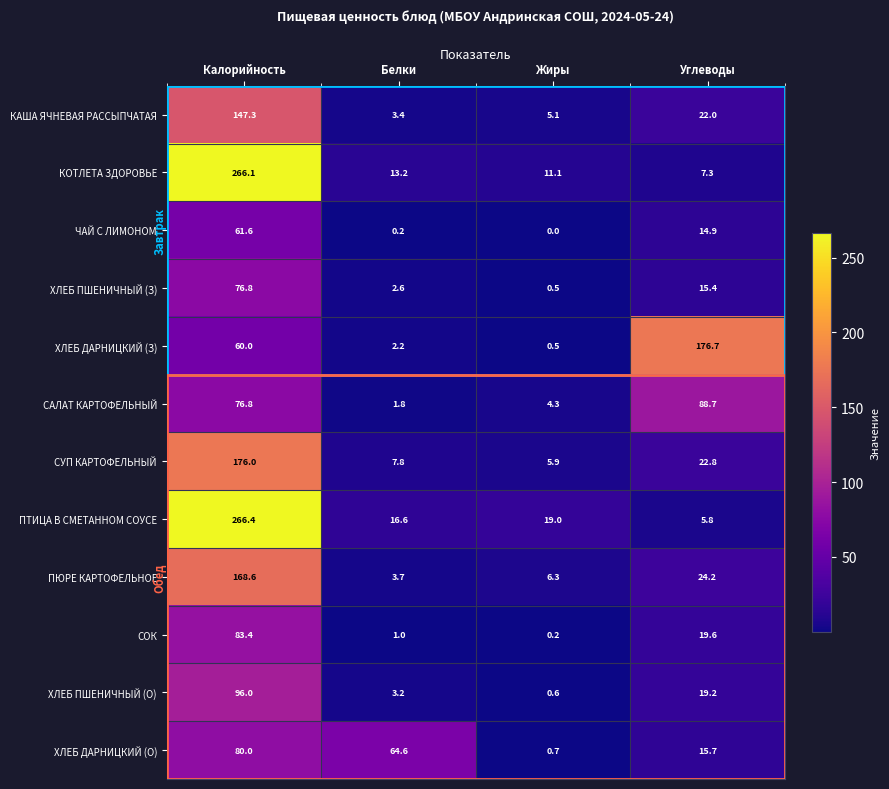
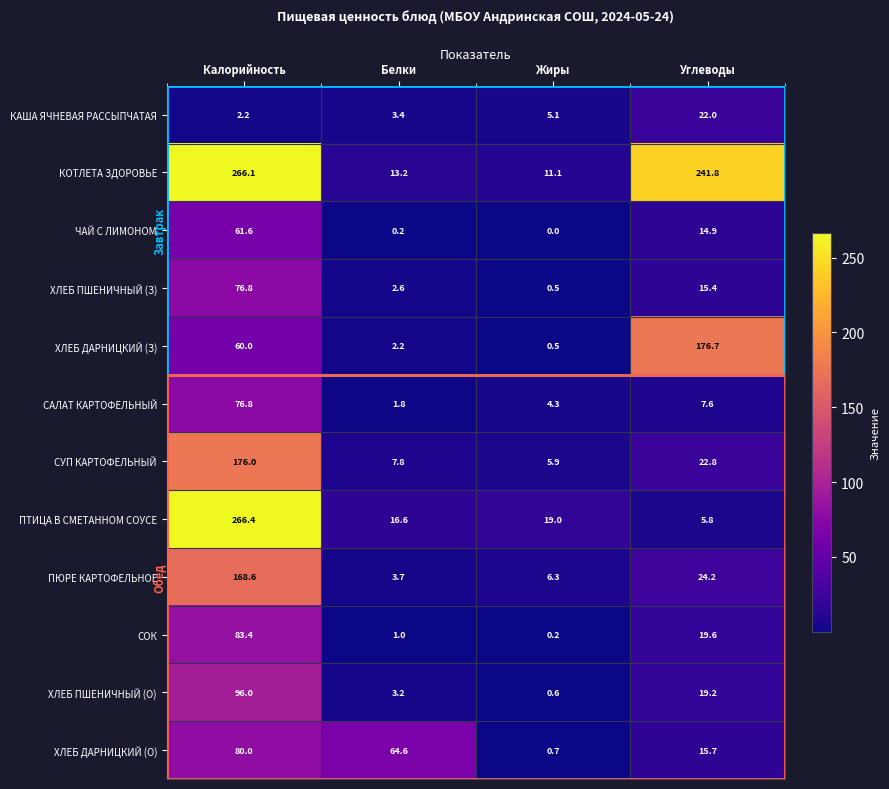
  {
    "КАША ЯЧНЕВАЯ РАССЫПЧАТАЯ": {
-     "Калорийность": 147.3,
+     "Калорийность": 2.2,
      "Белки": 3.4,
      "Жиры": 5.1,
      "Углеводы": 22.0
    },
    "КОТЛЕТА ЗДОРОВЬЕ": {
      "Калорийность": 266.1,
      "Белки": 13.2,
      "Жиры": 11.1,
-     "Углеводы": 7.3
+     "Углеводы": 241.8
    },
    "ЧАЙ С ЛИМОНОМ": {
      "Калорийность": 61.6,
      "Белки": 0.2,
      "Жиры": 0.0,
      "Углеводы": 14.9
    },
    "ХЛЕБ ПШЕНИЧНЫЙ (З)": {
      "Калорийность": 76.8,
      "Белки": 2.6,
      "Жиры": 0.5,
      "Углеводы": 15.4
    },
    "ХЛЕБ ДАРНИЦКИЙ (З)": {
      "Калорийность": 60.0,
      "Белки": 2.2,
      "Жиры": 0.5,
      "Углеводы": 176.7
    },
    "САЛАТ КАРТОФЕЛЬНЫЙ": {
      "Калорийность": 76.8,
      "Белки": 1.8,
      "Жиры": 4.3,
-     "Углеводы": 88.7
+     "Углеводы": 7.6
    },
    "СУП КАРТОФЕЛЬНЫЙ": {
      "Калорийность": 176.0,
      "Белки": 7.8,
      "Жиры": 5.9,
      "Углеводы": 22.8
    },
    "ПТИЦА В СМЕТАННОМ СОУСЕ": {
      "Калорийность": 266.4,
      "Белки": 16.6,
      "Жиры": 19.0,
      "Углеводы": 5.8
    },
    "ПЮРЕ КАРТОФЕЛЬНОЕ": {
      "Калорийность": 168.6,
      "Белки": 3.7,
      "Жиры": 6.3,
      "Углеводы": 24.2
    },
    "СОК": {
      "Калорийность": 83.4,
      "Белки": 1.0,
      "Жиры": 0.2,
      "Углеводы": 19.6
    },
    "ХЛЕБ ПШЕНИЧНЫЙ (О)": {
      "Калорийность": 96.0,
      "Белки": 3.2,
      "Жиры": 0.6,
      "Углеводы": 19.2
    },
    "ХЛЕБ ДАРНИЦКИЙ (О)": {
      "Калорийность": 80.0,
      "Белки": 64.6,
      "Жиры": 0.7,
      "Углеводы": 15.7
    }
  }
